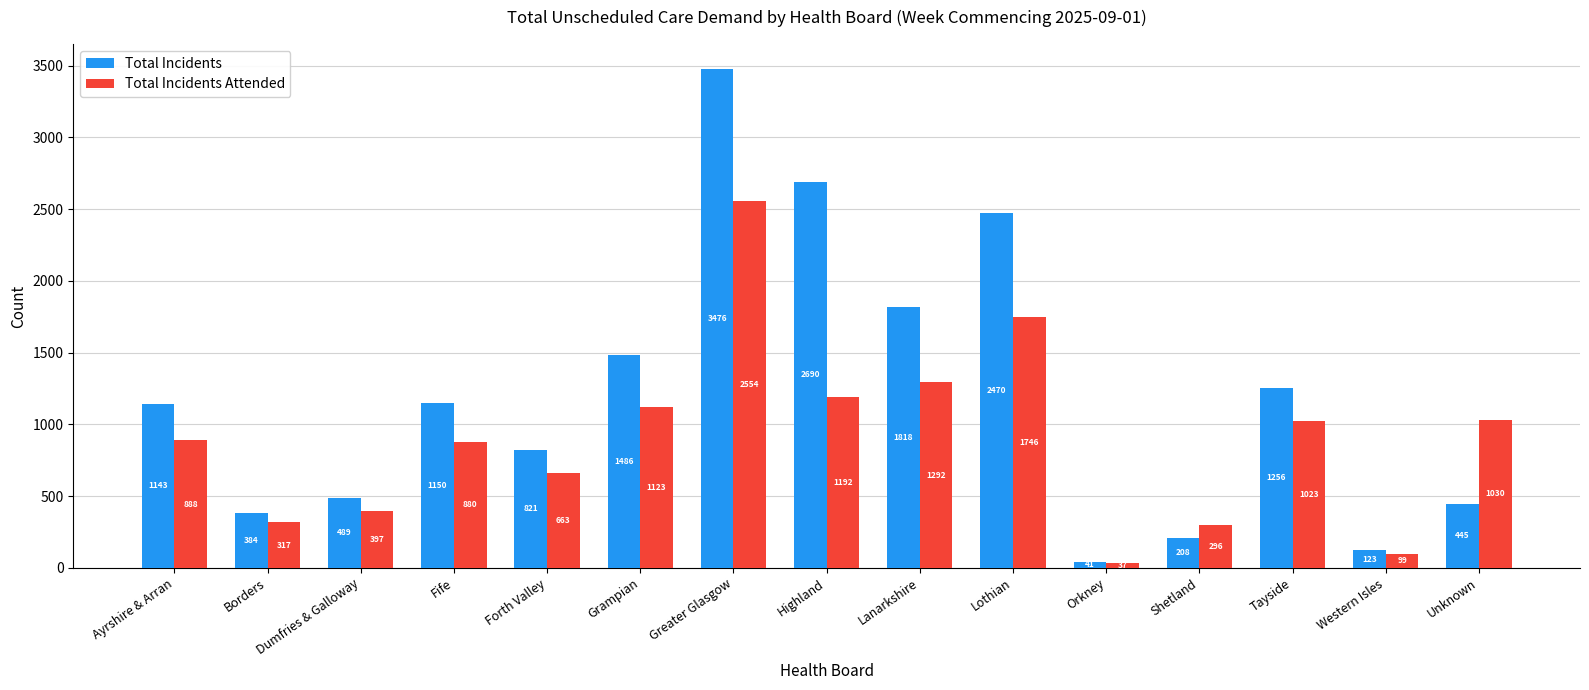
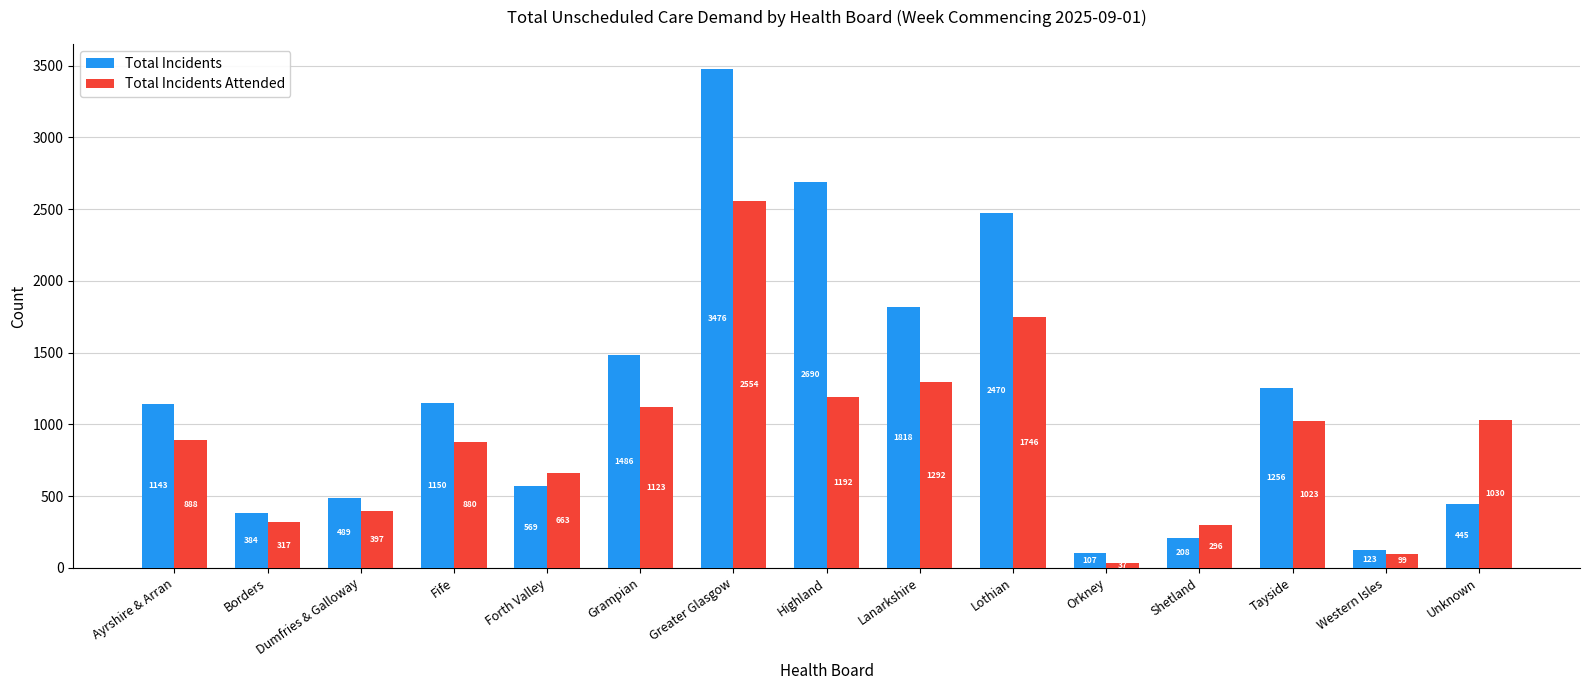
  {
    "Total Incidents": {
      "Ayrshire & Arran": 1143,
      "Borders": 384,
      "Dumfries & Galloway": 489,
      "Fife": 1150,
-     "Forth Valley": 821,
+     "Forth Valley": 569,
      "Grampian": 1486,
      "Greater Glasgow": 3476,
      "Highland": 2690,
      "Lanarkshire": 1818,
      "Lothian": 2470,
-     "Orkney": 41,
+     "Orkney": 107,
      "Shetland": 208,
      "Tayside": 1256,
      "Western Isles": 123,
      "Unknown": 445
    },
    "Total Incidents Attended": {
      "Ayrshire & Arran": 888,
      "Borders": 317,
      "Dumfries & Galloway": 397,
      "Fife": 880,
      "Forth Valley": 663,
      "Grampian": 1123,
      "Greater Glasgow": 2554,
      "Highland": 1192,
      "Lanarkshire": 1292,
      "Lothian": 1746,
      "Orkney": 37,
      "Shetland": 296,
      "Tayside": 1023,
      "Western Isles": 99,
      "Unknown": 1030
    }
  }
